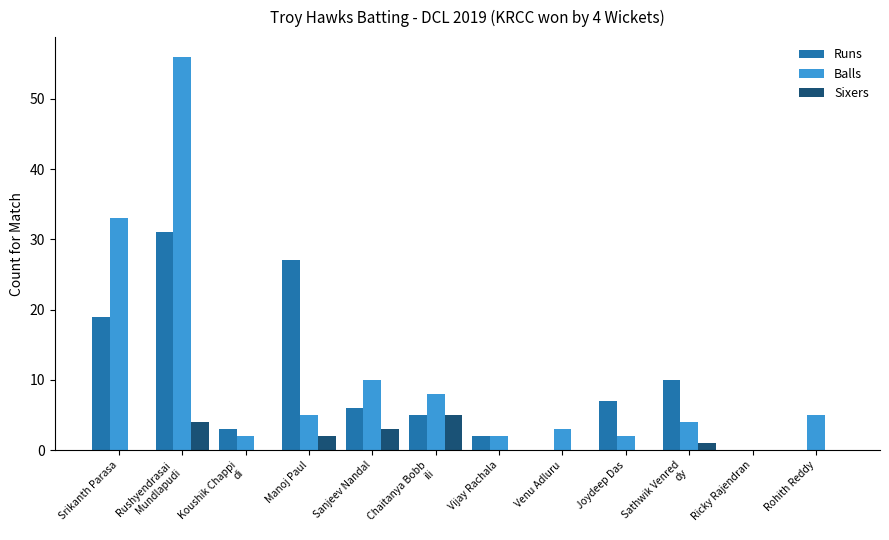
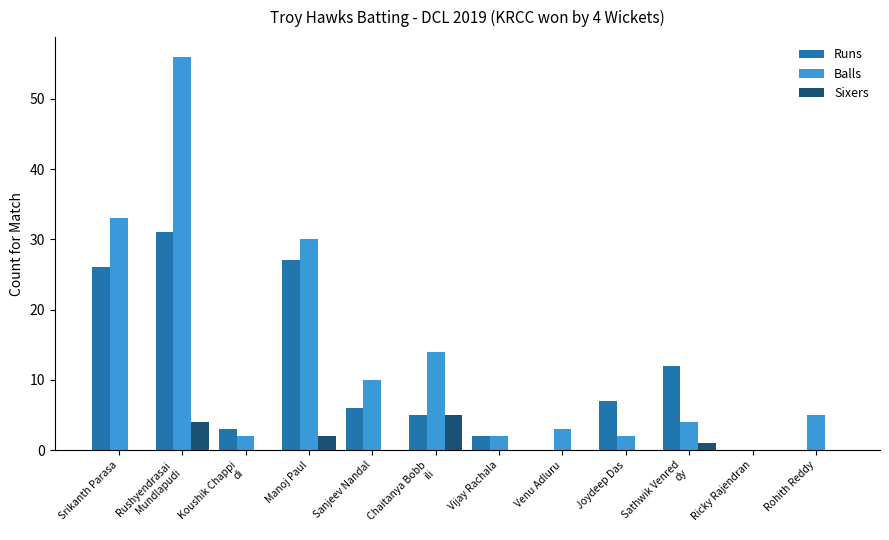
  {
    "Runs": {
-     "Srikanth Parasa": 19,
+     "Srikanth Parasa": 26,
      "Rushyendrasai Mundlapudi": 31,
      "Koushik Chappi di": 3,
      "Manoj Paul": 27,
      "Sanjeev Nandal": 6,
      "Chaitanya Bobb ili": 5,
      "Vijay Rachala": 2,
      "Venu Adluru": 0,
      "Joydeep Das": 7,
-     "Sathwik Venred dy": 10,
+     "Sathwik Venred dy": 12,
      "Ricky Rajendran": 0,
      "Rohith Reddy": 0
    },
    "Balls": {
      "Srikanth Parasa": 33,
      "Rushyendrasai Mundlapudi": 56,
      "Koushik Chappi di": 2,
-     "Manoj Paul": 5,
+     "Manoj Paul": 30,
      "Sanjeev Nandal": 10,
-     "Chaitanya Bobb ili": 8,
+     "Chaitanya Bobb ili": 14,
      "Vijay Rachala": 2,
      "Venu Adluru": 3,
      "Joydeep Das": 2,
      "Sathwik Venred dy": 4,
      "Ricky Rajendran": 0,
      "Rohith Reddy": 5
    },
    "Sixers": {
      "Srikanth Parasa": 0,
      "Rushyendrasai Mundlapudi": 4,
      "Koushik Chappi di": 0,
      "Manoj Paul": 2,
-     "Sanjeev Nandal": 3,
+     "Sanjeev Nandal": 0,
      "Chaitanya Bobb ili": 5,
      "Vijay Rachala": 0,
      "Venu Adluru": 0,
      "Joydeep Das": 0,
      "Sathwik Venred dy": 1,
      "Ricky Rajendran": 0,
      "Rohith Reddy": 0
    }
  }
